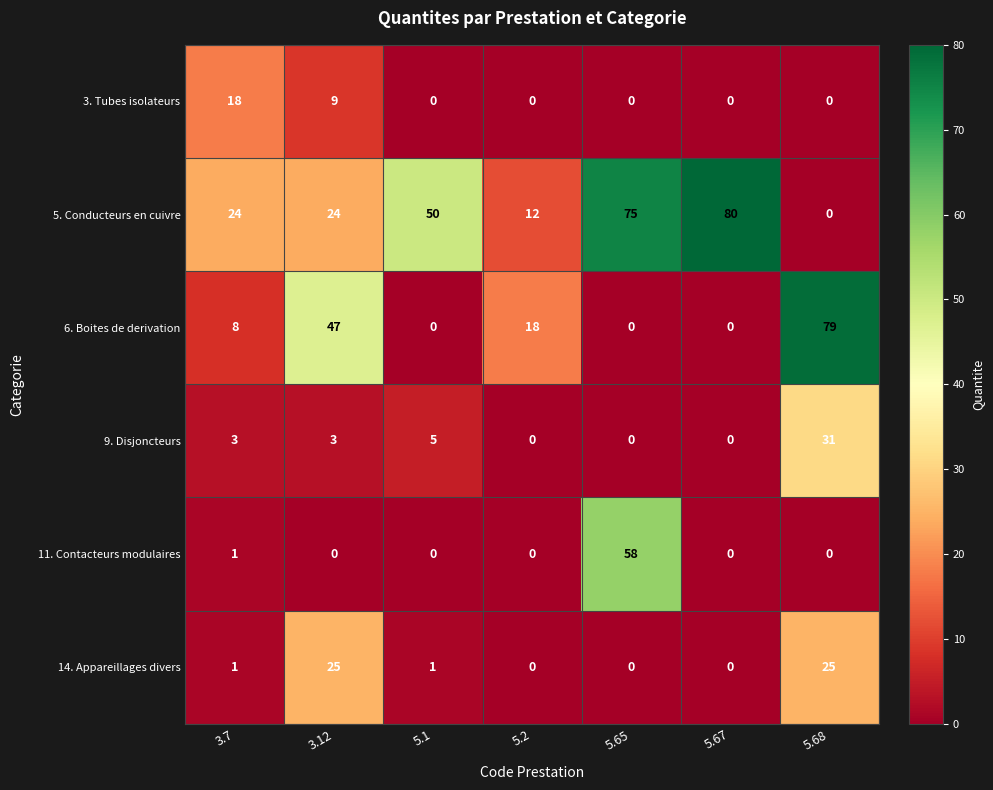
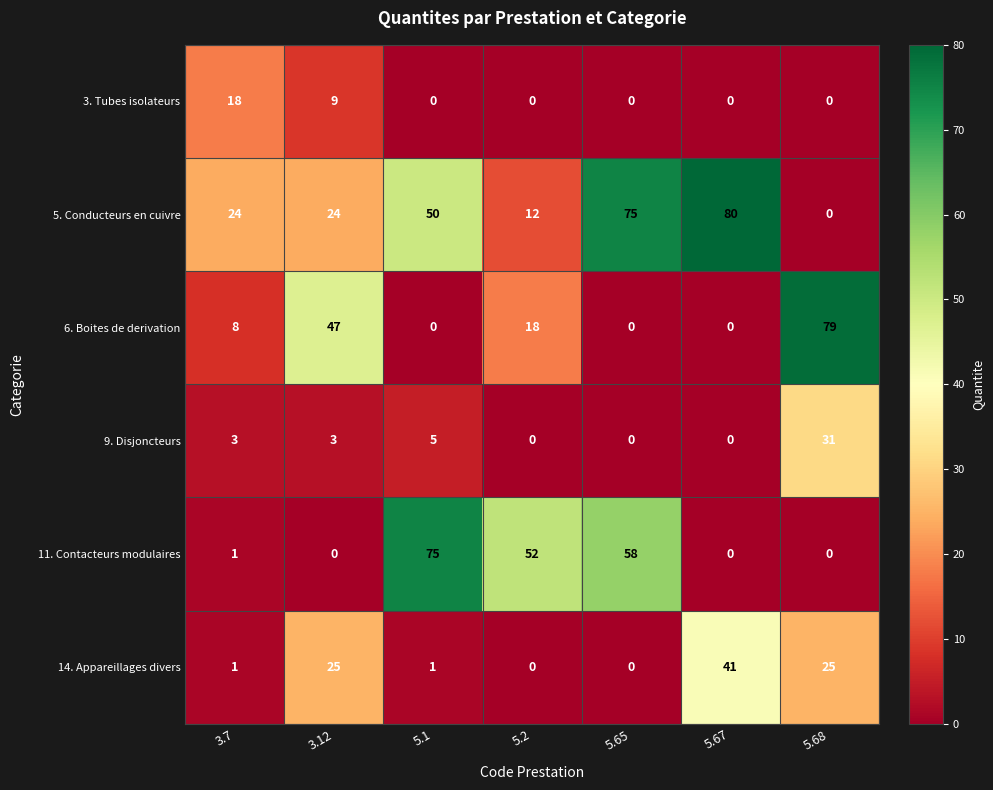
  {
    "3. Tubes isolateurs": {
      "3.7": 18,
      "3.12": 9,
      "5.1": 0,
      "5.2": 0,
      "5.65": 0,
      "5.67": 0,
      "5.68": 0
    },
    "5. Conducteurs en cuivre": {
      "3.7": 24,
      "3.12": 24,
      "5.1": 50,
      "5.2": 12,
      "5.65": 75,
      "5.67": 80,
      "5.68": 0
    },
    "6. Boites de derivation": {
      "3.7": 8,
      "3.12": 47,
      "5.1": 0,
      "5.2": 18,
      "5.65": 0,
      "5.67": 0,
      "5.68": 79
    },
    "9. Disjoncteurs": {
      "3.7": 3,
      "3.12": 3,
      "5.1": 5,
      "5.2": 0,
      "5.65": 0,
      "5.67": 0,
      "5.68": 31
    },
    "11. Contacteurs modulaires": {
      "3.7": 1,
      "3.12": 0,
-     "5.1": 0,
-     "5.2": 0,
+     "5.1": 75,
+     "5.2": 52,
      "5.65": 58,
      "5.67": 0,
      "5.68": 0
    },
    "14. Appareillages divers": {
      "3.7": 1,
      "3.12": 25,
      "5.1": 1,
      "5.2": 0,
      "5.65": 0,
-     "5.67": 0,
+     "5.67": 41,
      "5.68": 25
    }
  }
